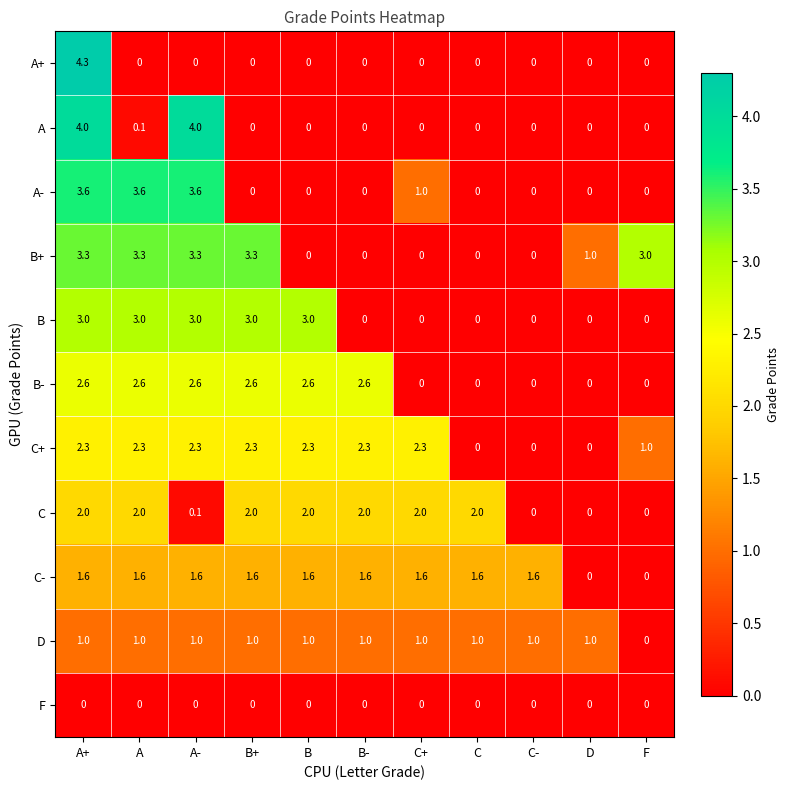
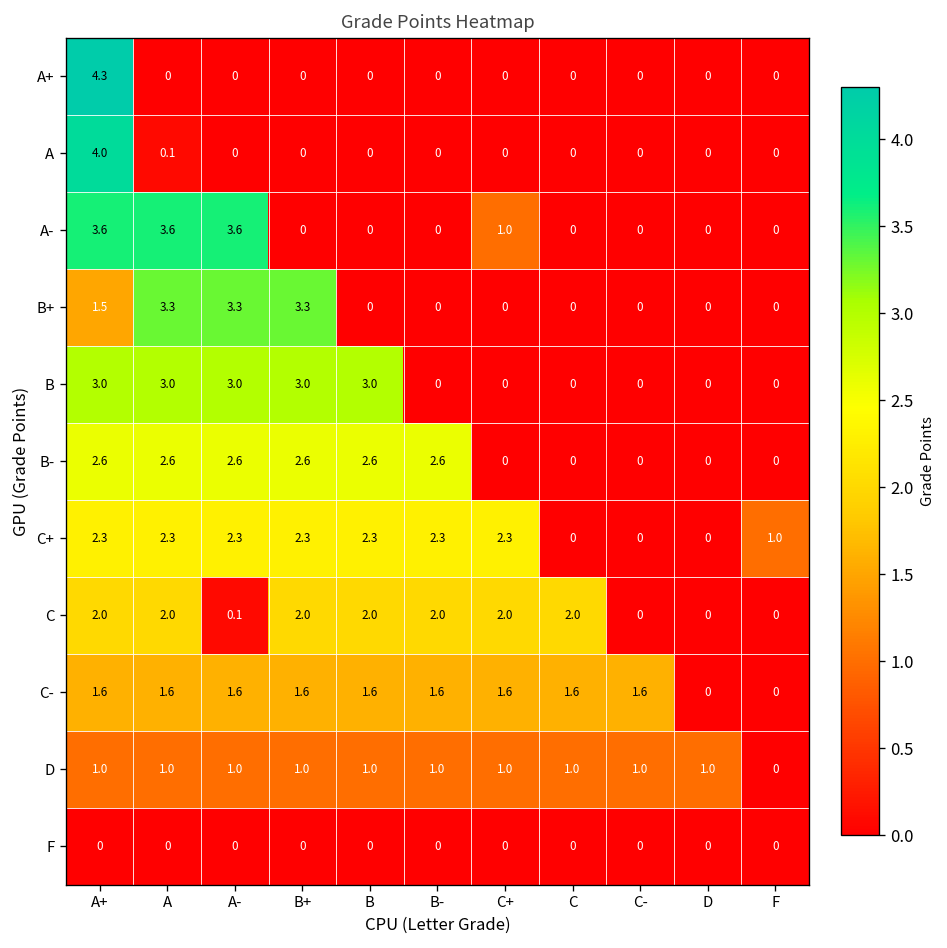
  {
    "A+": {
      "A+": 4.3,
      "A": 0,
      "A-": 0,
      "B+": 0,
      "B": 0,
      "B-": 0,
      "C+": 0,
      "C": 0,
      "C-": 0,
      "D": 0,
      "F": 0
    },
    "A": {
      "A+": 4.0,
      "A": 0.1,
-     "A-": 4.0,
+     "A-": 0,
      "B+": 0,
      "B": 0,
      "B-": 0,
      "C+": 0,
      "C": 0,
      "C-": 0,
      "D": 0,
      "F": 0
    },
    "A-": {
      "A+": 3.6,
      "A": 3.6,
      "A-": 3.6,
      "B+": 0,
      "B": 0,
      "B-": 0,
      "C+": 1.0,
      "C": 0,
      "C-": 0,
      "D": 0,
      "F": 0
    },
    "B+": {
-     "A+": 3.3,
+     "A+": 1.5,
      "A": 3.3,
      "A-": 3.3,
      "B+": 3.3,
      "B": 0,
      "B-": 0,
      "C+": 0,
      "C": 0,
      "C-": 0,
-     "D": 1.0,
-     "F": 3.0
+     "D": 0,
+     "F": 0
    },
    "B": {
      "A+": 3.0,
      "A": 3.0,
      "A-": 3.0,
      "B+": 3.0,
      "B": 3.0,
      "B-": 0,
      "C+": 0,
      "C": 0,
      "C-": 0,
      "D": 0,
      "F": 0
    },
    "B-": {
      "A+": 2.6,
      "A": 2.6,
      "A-": 2.6,
      "B+": 2.6,
      "B": 2.6,
      "B-": 2.6,
      "C+": 0,
      "C": 0,
      "C-": 0,
      "D": 0,
      "F": 0
    },
    "C+": {
      "A+": 2.3,
      "A": 2.3,
      "A-": 2.3,
      "B+": 2.3,
      "B": 2.3,
      "B-": 2.3,
      "C+": 2.3,
      "C": 0,
      "C-": 0,
      "D": 0,
      "F": 1.0
    },
    "C": {
      "A+": 2.0,
      "A": 2.0,
      "A-": 0.1,
      "B+": 2.0,
      "B": 2.0,
      "B-": 2.0,
      "C+": 2.0,
      "C": 2.0,
      "C-": 0,
      "D": 0,
      "F": 0
    },
    "C-": {
      "A+": 1.6,
      "A": 1.6,
      "A-": 1.6,
      "B+": 1.6,
      "B": 1.6,
      "B-": 1.6,
      "C+": 1.6,
      "C": 1.6,
      "C-": 1.6,
      "D": 0,
      "F": 0
    },
    "D": {
      "A+": 1.0,
      "A": 1.0,
      "A-": 1.0,
      "B+": 1.0,
      "B": 1.0,
      "B-": 1.0,
      "C+": 1.0,
      "C": 1.0,
      "C-": 1.0,
      "D": 1.0,
      "F": 0
    },
    "F": {
      "A+": 0,
      "A": 0,
      "A-": 0,
      "B+": 0,
      "B": 0,
      "B-": 0,
      "C+": 0,
      "C": 0,
      "C-": 0,
      "D": 0,
      "F": 0
    }
  }
